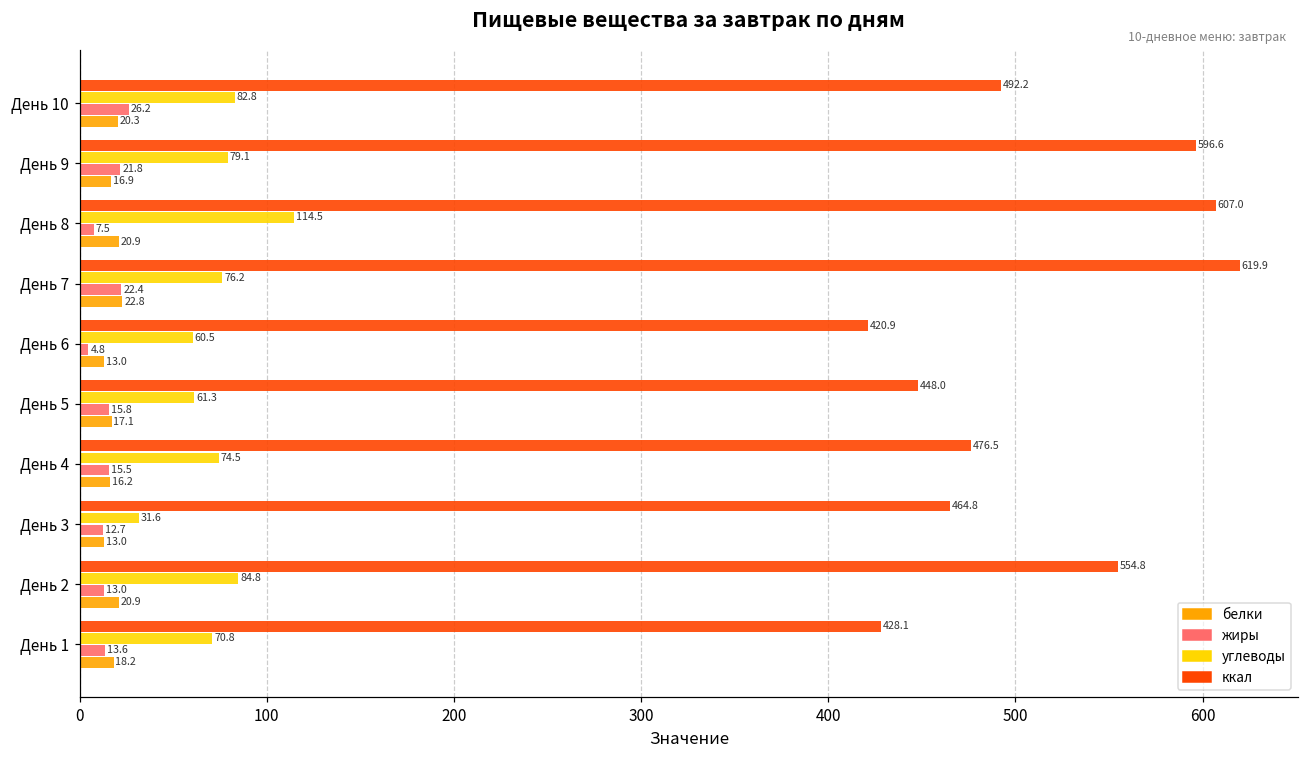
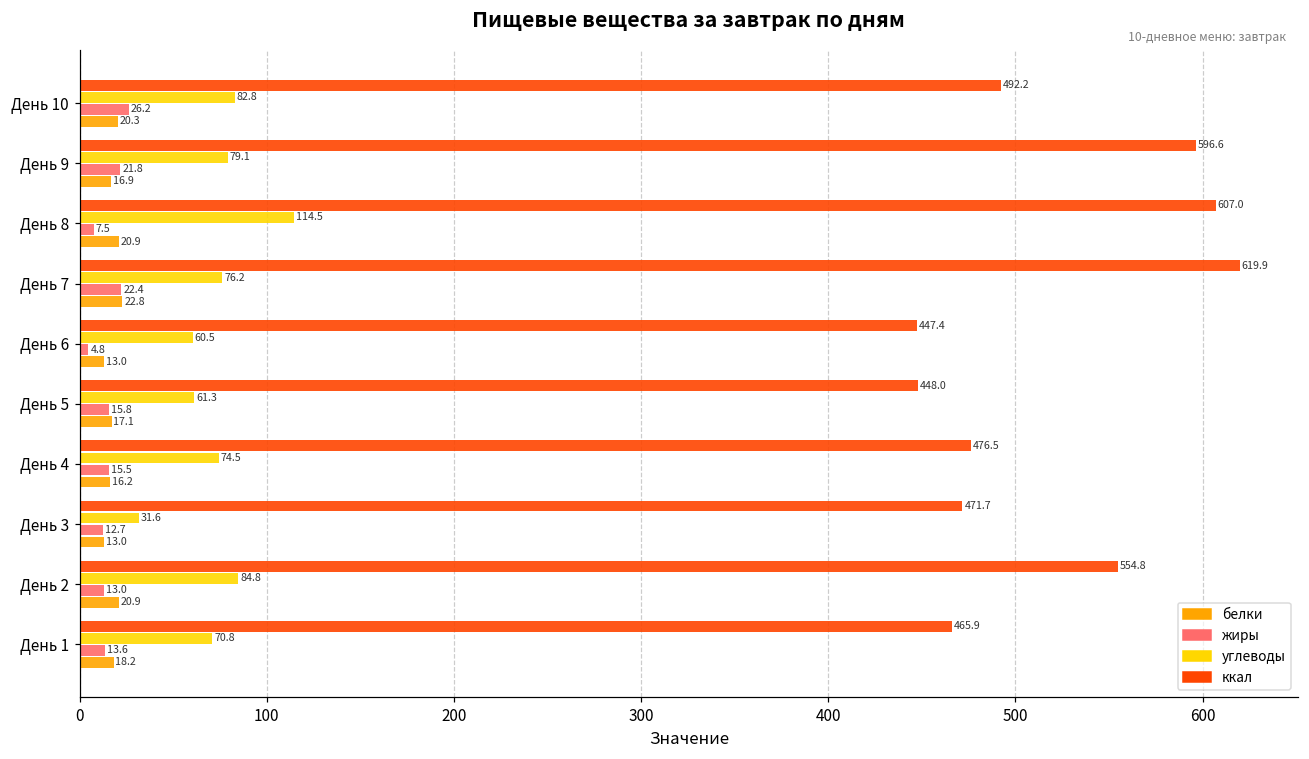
  {
    "жиры": {
      "День 10": 26.2,
      "День 9": 21.8,
      "День 8": 7.5,
      "День 7": 22.4,
      "День 6": 4.8,
      "День 5": 15.8,
      "День 4": 15.5,
      "День 3": 12.7,
      "День 2": 13.0,
      "День 1": 13.6
    },
    "ккал": {
      "День 10": 492.2,
      "День 9": 596.6,
      "День 8": 607.0,
      "День 7": 619.9,
-     "День 6": 420.9,
+     "День 6": 447.4,
      "День 5": 448.0,
      "День 4": 476.5,
-     "День 3": 464.8,
+     "День 3": 471.7,
      "День 2": 554.8,
-     "День 1": 428.1
+     "День 1": 465.9
    }
  }
